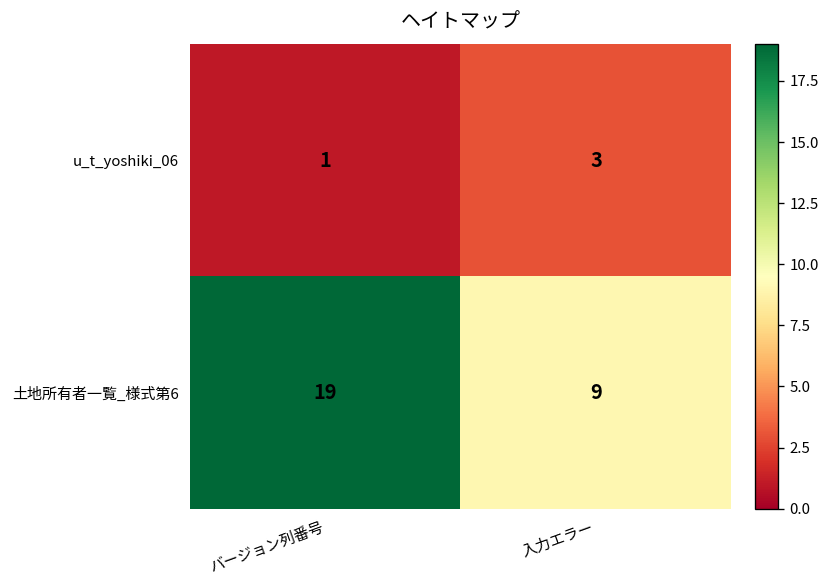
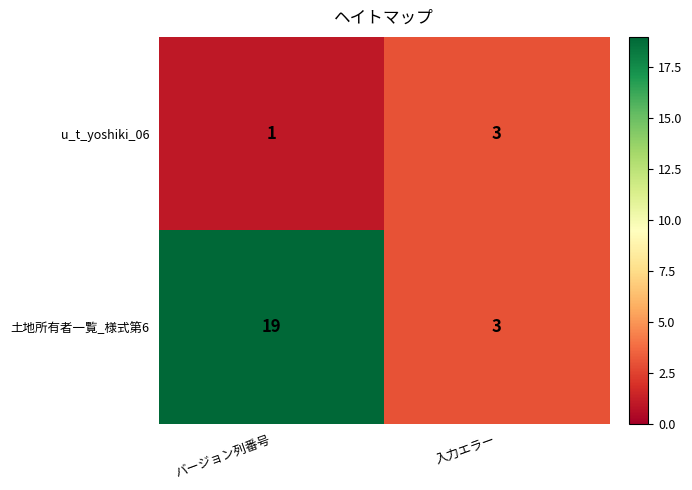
  {
    "u_t_yoshiki_06": {
      "バージョン列番号": 1,
      "入力エラー": 3
    },
    "土地所有者一覧_様式第6": {
      "バージョン列番号": 19,
-     "入力エラー": 9
+     "入力エラー": 3
    }
  }
